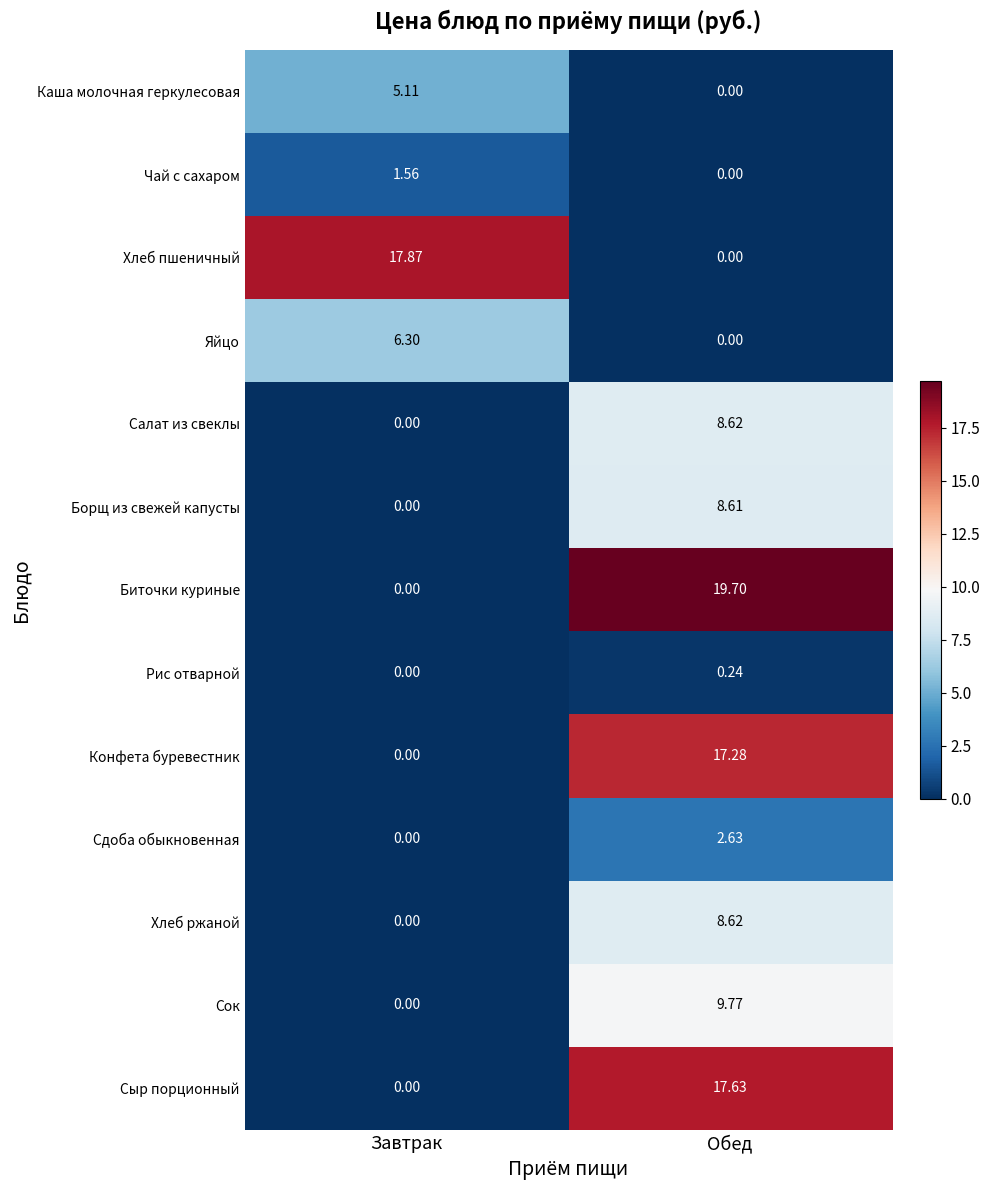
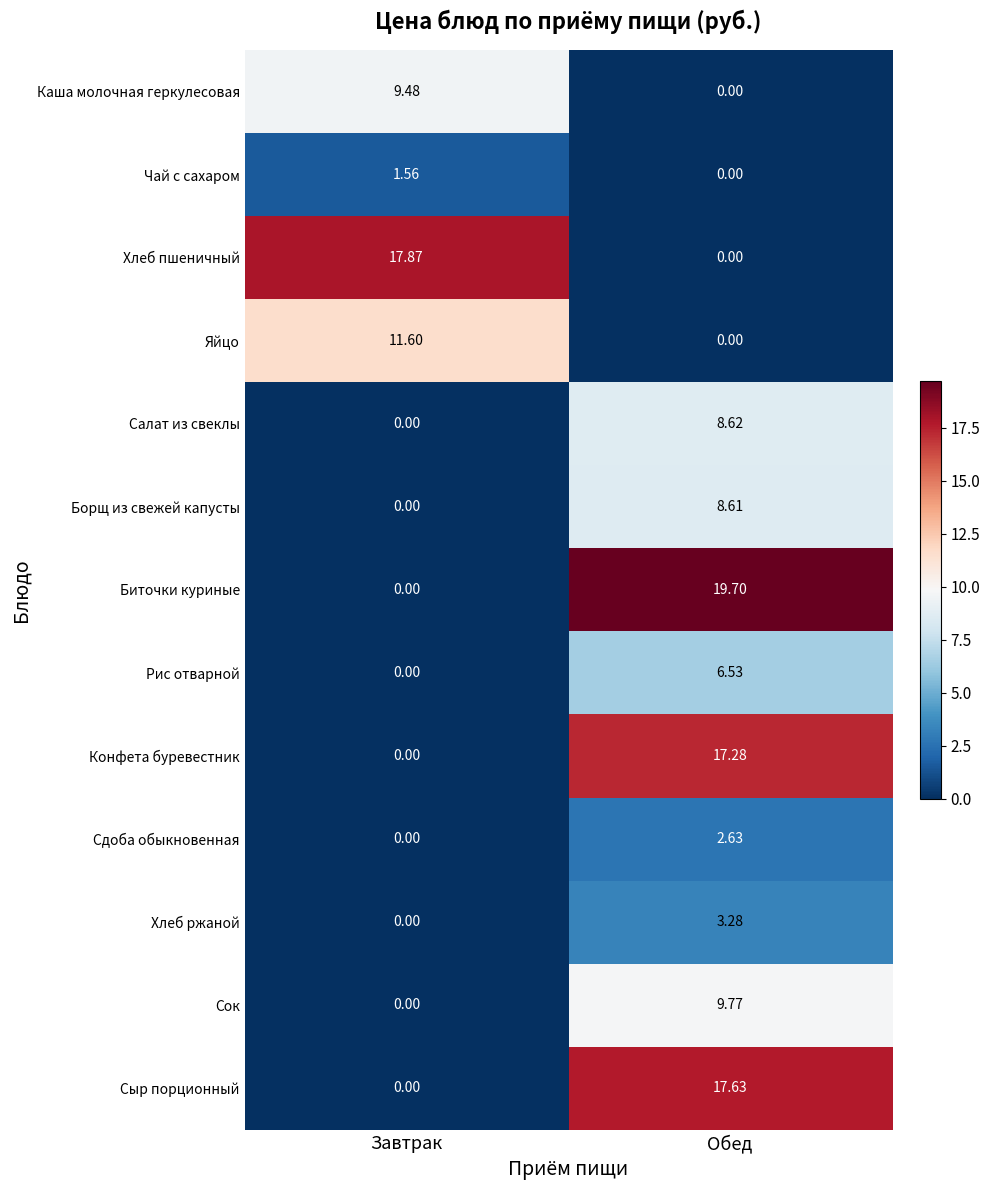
  {
    "Каша молочная геркулесовая": {
-     "Завтрак": 5.11,
+     "Завтрак": 9.48,
      "Обед": 0.00
    },
    "Чай с сахаром": {
      "Завтрак": 1.56,
      "Обед": 0.00
    },
    "Хлеб пшеничный": {
      "Завтрак": 17.87,
      "Обед": 0.00
    },
    "Яйцо": {
-     "Завтрак": 6.30,
+     "Завтрак": 11.60,
      "Обед": 0.00
    },
    "Салат из свеклы": {
      "Завтрак": 0.00,
      "Обед": 8.62
    },
    "Борщ из свежей капусты": {
      "Завтрак": 0.00,
      "Обед": 8.61
    },
    "Биточки куриные": {
      "Завтрак": 0.00,
      "Обед": 19.70
    },
    "Рис отварной": {
      "Завтрак": 0.00,
-     "Обед": 0.24
+     "Обед": 6.53
    },
    "Конфета буревестник": {
      "Завтрак": 0.00,
      "Обед": 17.28
    },
    "Сдоба обыкновенная": {
      "Завтрак": 0.00,
      "Обед": 2.63
    },
    "Хлеб ржаной": {
      "Завтрак": 0.00,
-     "Обед": 8.62
+     "Обед": 3.28
    },
    "Сок": {
      "Завтрак": 0.00,
      "Обед": 9.77
    },
    "Сыр порционный": {
      "Завтрак": 0.00,
      "Обед": 17.63
    }
  }
